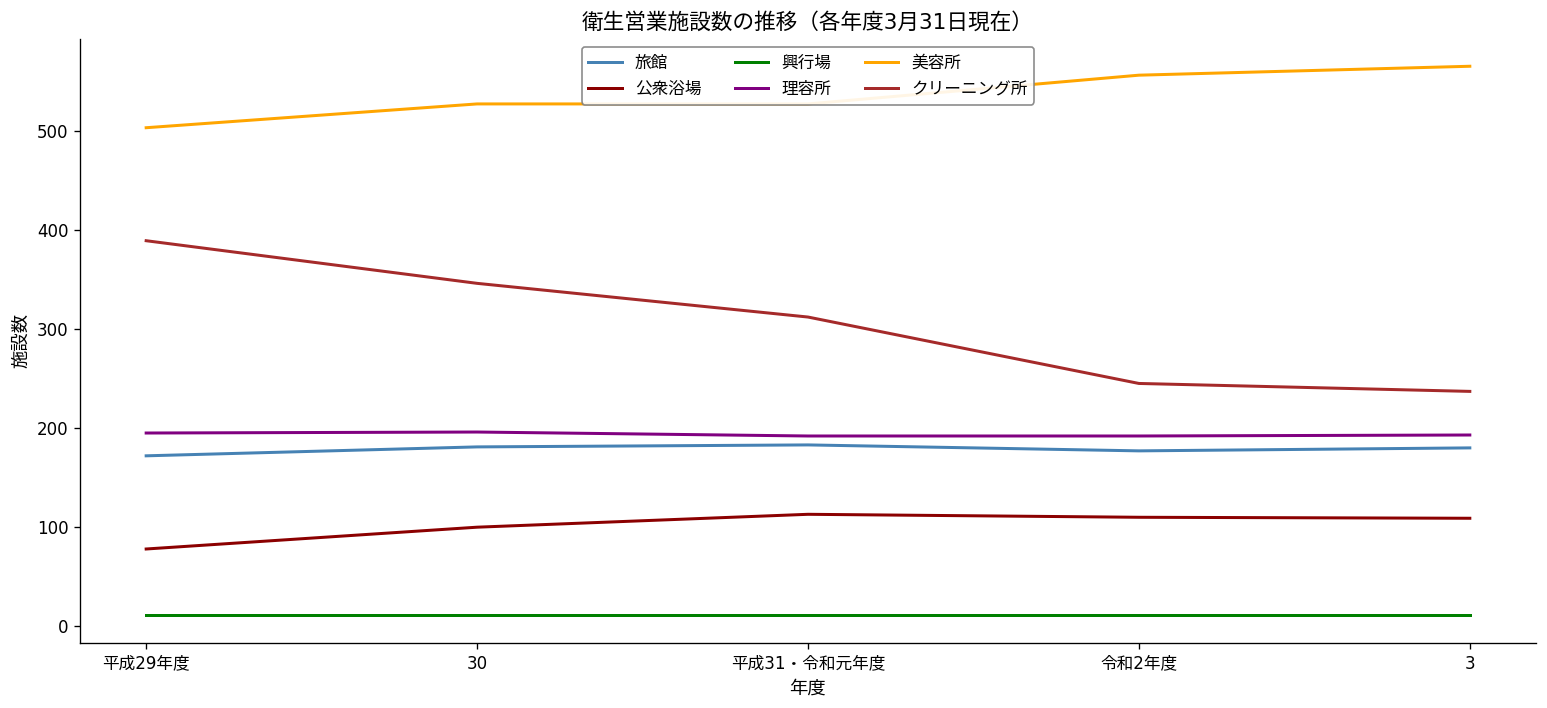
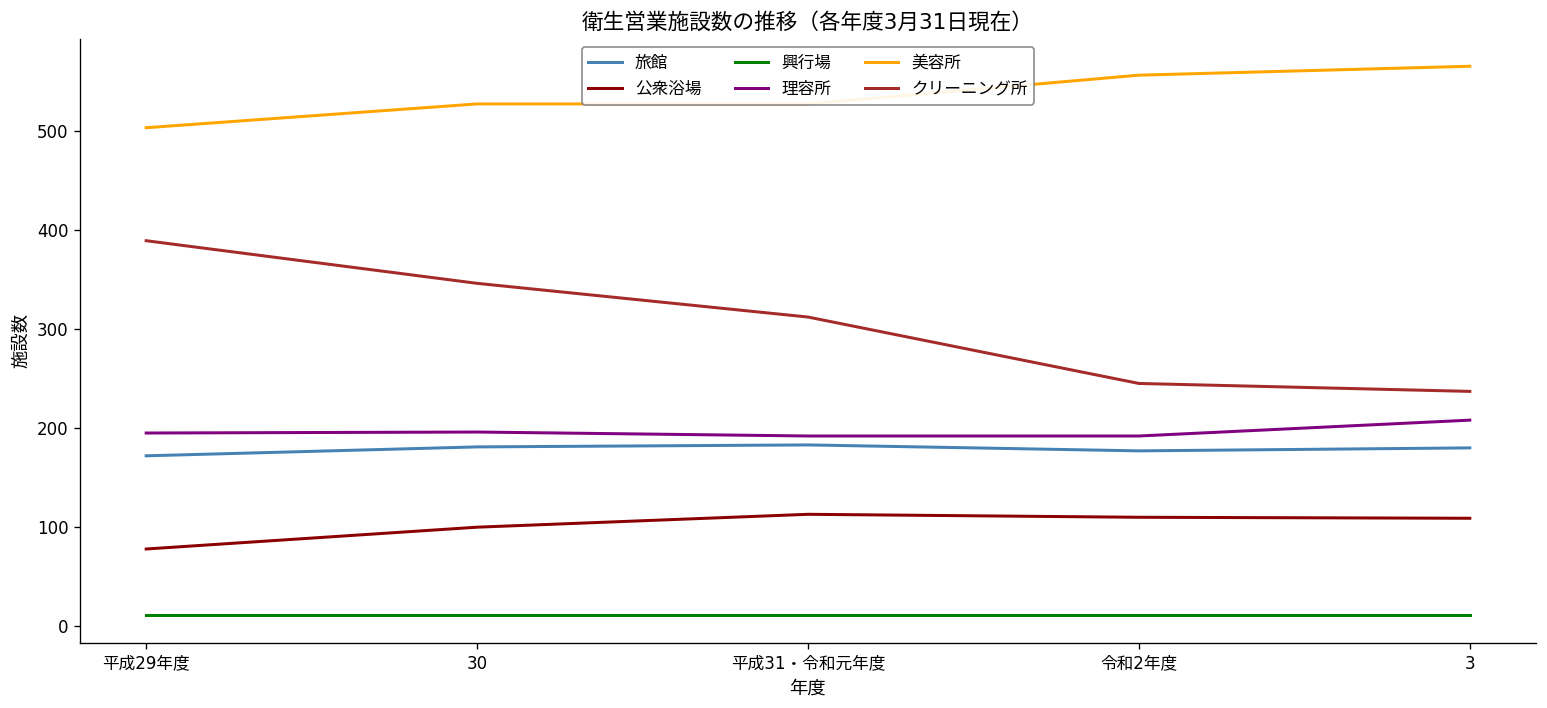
  {
    "旅館": {
      "平成29年度": 170,
      "30": 180,
      "平成31・令和元年度": 180,
      "令和2年度": 180,
      "3": 180
    },
    "公衆浴場": {
      "平成29年度": 80,
      "30": 100,
      "平成31・令和元年度": 110,
      "令和2年度": 110,
      "3": 110
    },
    "興行場": {
      "平成29年度": 10,
      "30": 10,
      "平成31・令和元年度": 10,
      "令和2年度": 10,
      "3": 10
    },
    "理容所": {
      "平成29年度": 200,
      "30": 200,
      "平成31・令和元年度": 190,
      "令和2年度": 190,
-     "3": 190
+     "3": 210
    },
    "美容所": {
      "平成29年度": 500,
      "30": 530,
      "平成31・令和元年度": 530,
      "令和2年度": 560,
      "3": 570
    },
    "クリーニング所": {
      "平成29年度": 390,
      "30": 350,
      "平成31・令和元年度": 310,
      "令和2年度": 250,
      "3": 240
    }
  }
